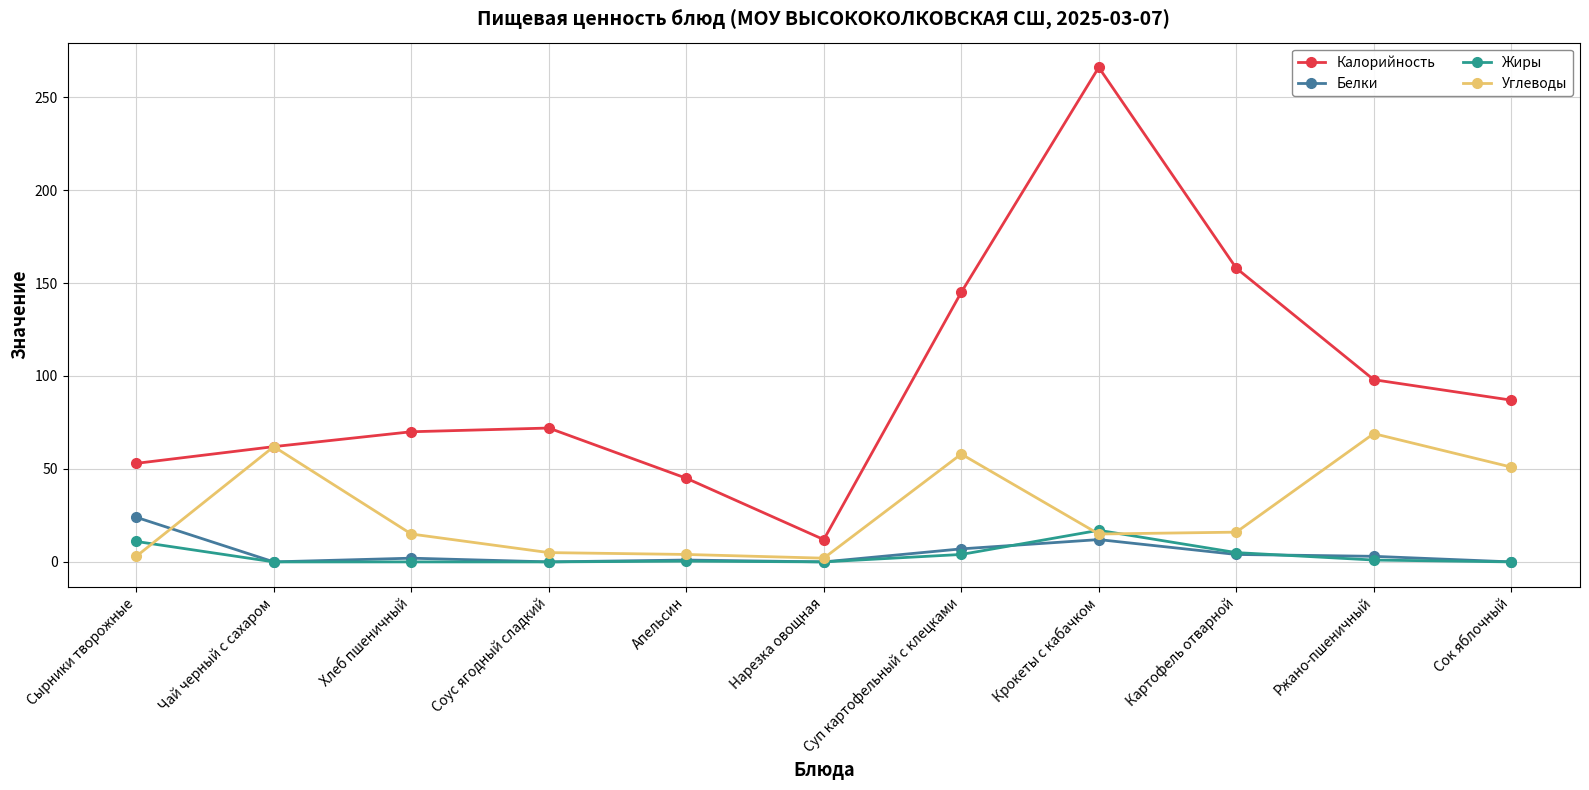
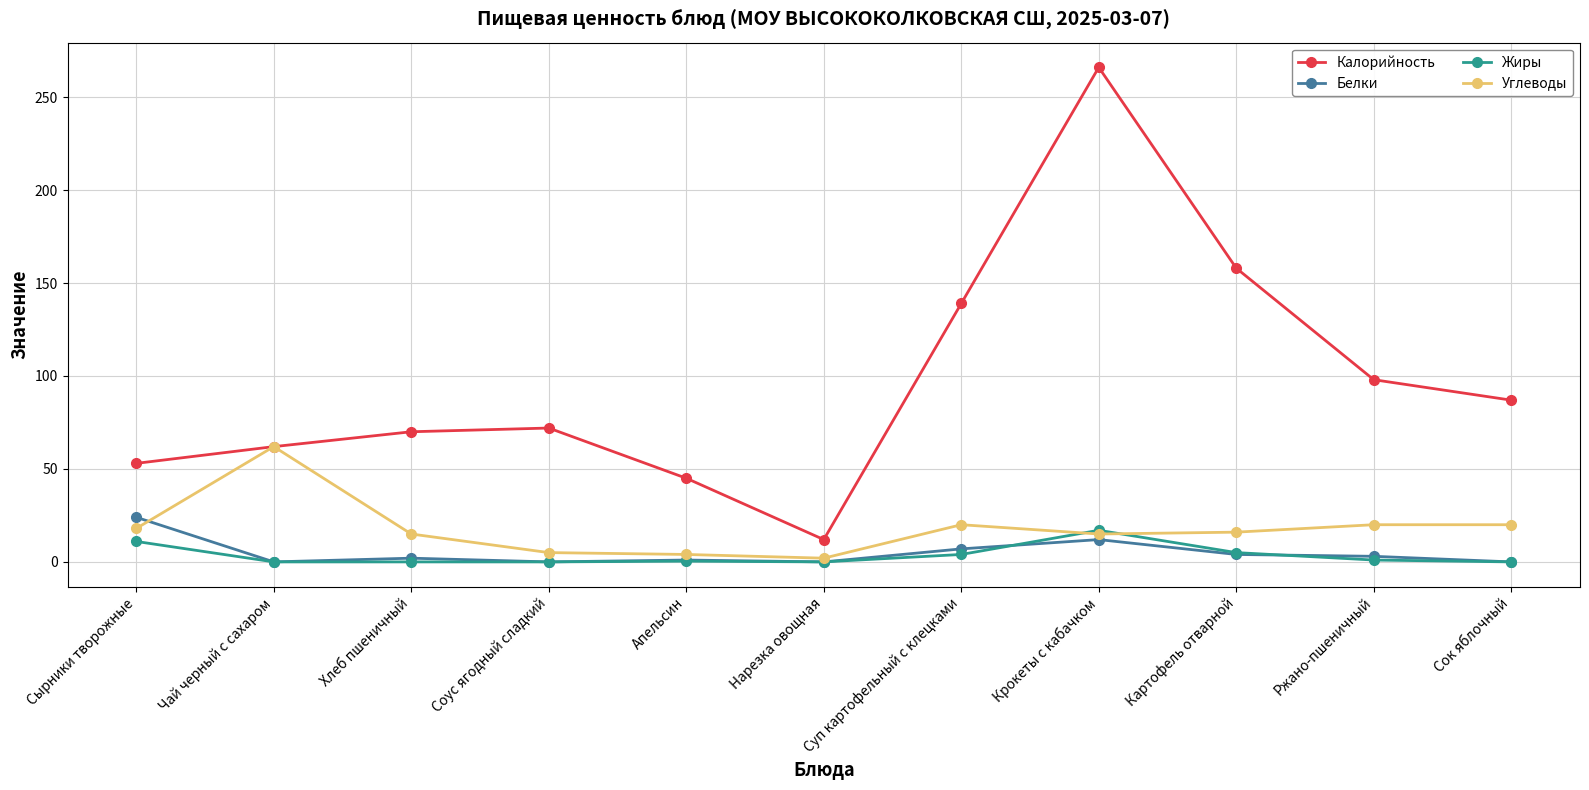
  {
    "Калорийность": {
      "Сырники творожные": 53,
      "Хлеб пшеничный": 70,
      "Соус ягодный сладкий": 72,
      "Апельсин": 45,
      "Нарезка овощная": 12,
-     "Суп картофельный с клецками": 145,
+     "Суп картофельный с клецками": 139,
      "Крокеты с кабачком": 266,
      "Картофель отварной": 158,
      "Ржано-пшеничный": 98,
      "Сок яблочный": 87
    },
    "Углеводы": {
-     "Сырники творожные": 3,
+     "Сырники творожные": 18,
      "Хлеб пшеничный": 15,
      "Соус ягодный сладкий": 5,
      "Апельсин": 4,
      "Нарезка овощная": 2,
-     "Суп картофельный с клецками": 58,
+     "Суп картофельный с клецками": 20,
      "Крокеты с кабачком": 15,
      "Картофель отварной": 16,
-     "Ржано-пшеничный": 69,
-     "Сок яблочный": 51
+     "Ржано-пшеничный": 20,
+     "Сок яблочный": 20
    }
  }
